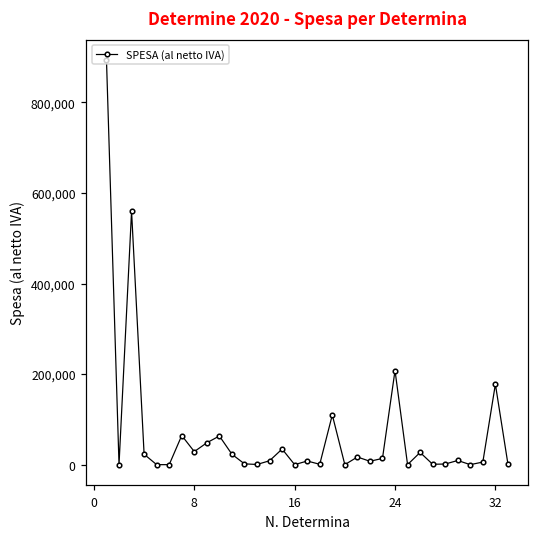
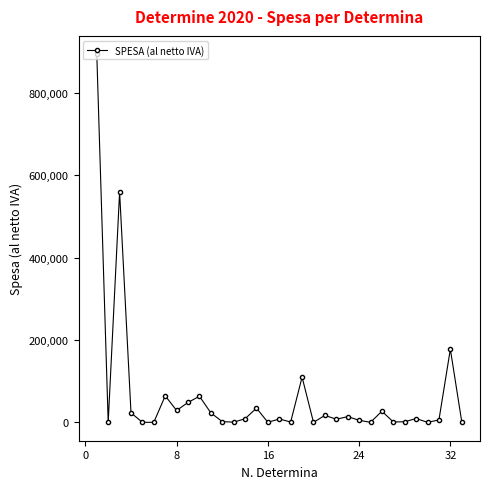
  {
    "8": "30,000",
    "16": "0",
-   "24": "210,000",
+   "24": "0",
    "32": "180,000"
  }
